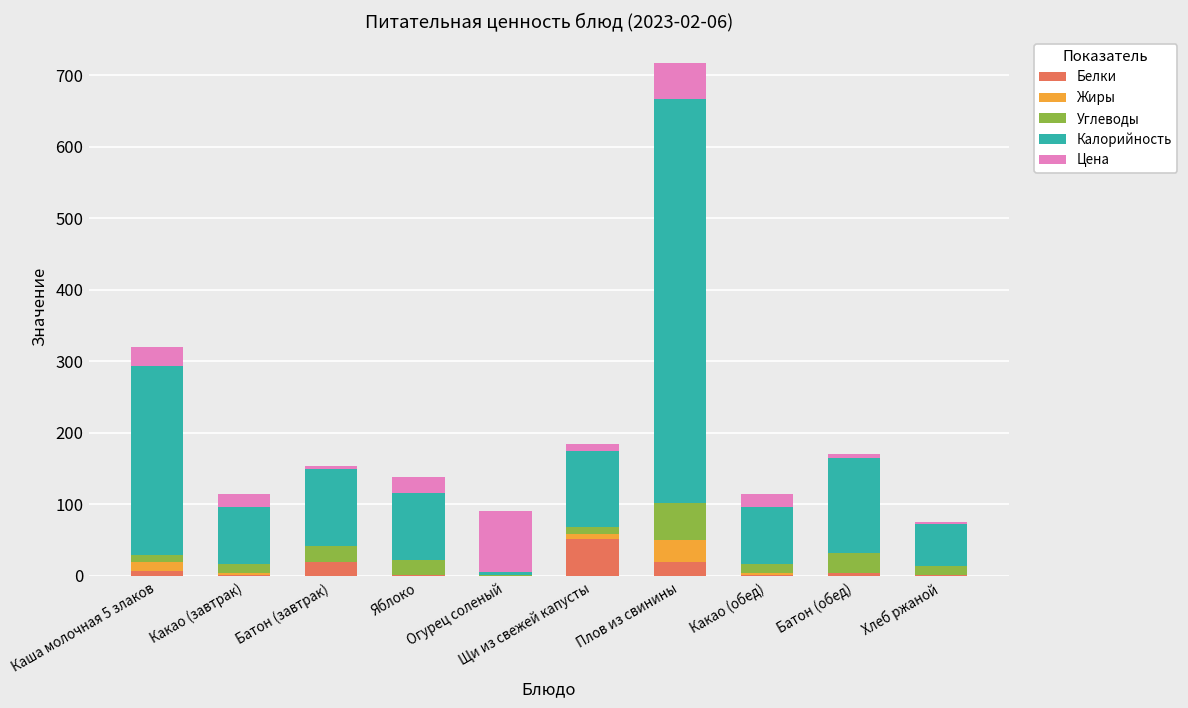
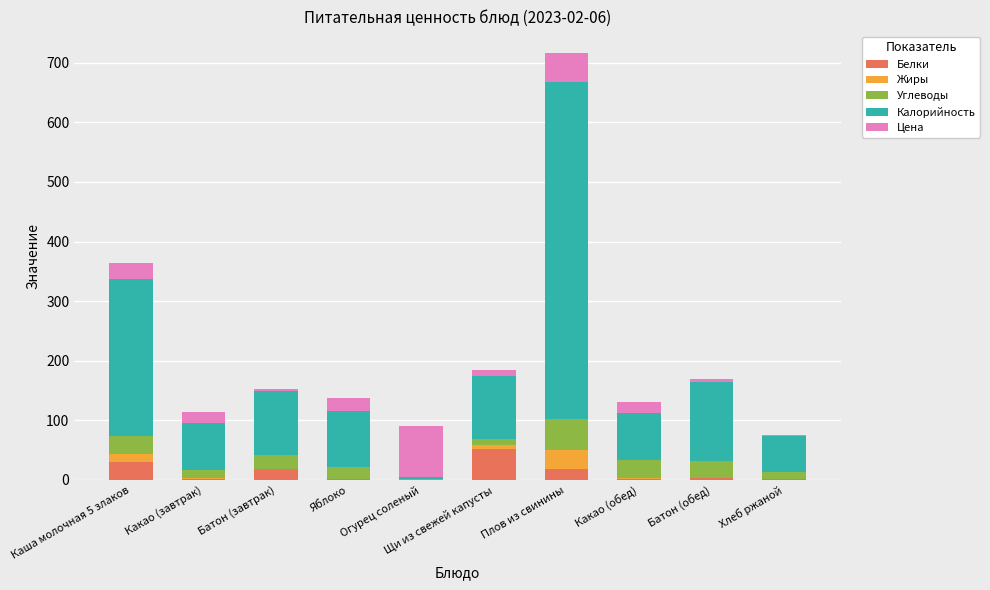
  {
    "Белки": {
-     "Каша молочная 5 злаков": 10,
+     "Каша молочная 5 злаков": 30,
      "Батон (завтрак)": 20,
      "Огурец соленый": 0,
      "Щи из свежей капусты": 50,
      "Плов из свинины": 20
    },
    "Жиры": {
      "Каша молочная 5 злаков": 10,
      "Батон (завтрак)": 0,
      "Огурец соленый": 0,
      "Щи из свежей капусты": 10,
      "Плов из свинины": 30,
      "Батон (обед)": 0,
      "Хлеб ржаной": 0
    },
    "Углеводы": {
-     "Каша молочная 5 злаков": 10,
+     "Каша молочная 5 злаков": 30,
      "Какао (завтрак)": 10,
      "Батон (завтрак)": 20,
      "Яблоко": 20,
      "Щи из свежей капусты": 10,
      "Плов из свинины": 50,
-     "Какао (обед)": 10,
+     "Какао (обед)": 30,
      "Батон (обед)": 30,
      "Хлеб ржаной": 10
    },
    "Калорийность": {
      "Каша молочная 5 злаков": 260,
      "Какао (завтрак)": 80,
      "Батон (завтрак)": 110,
      "Яблоко": 90,
      "Щи из свежей капусты": 110,
      "Плов из свинины": 570,
      "Какао (обед)": 80,
      "Батон (обед)": 130,
      "Хлеб ржаной": 60
    },
    "Цена": {
      "Каша молочная 5 злаков": 30,
      "Какао (завтрак)": 20,
      "Яблоко": 20,
      "Огурец соленый": 90,
      "Щи из свежей капусты": 10,
      "Плов из свинины": 50,
      "Какао (обед)": 20,
      "Батон (обед)": 10
    }
  }
